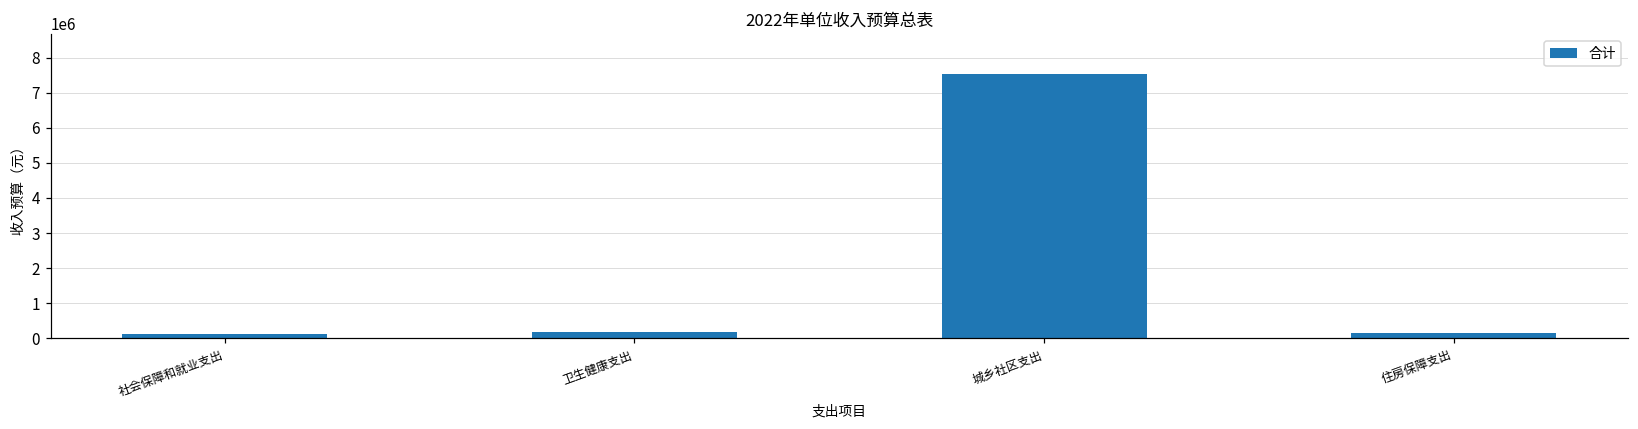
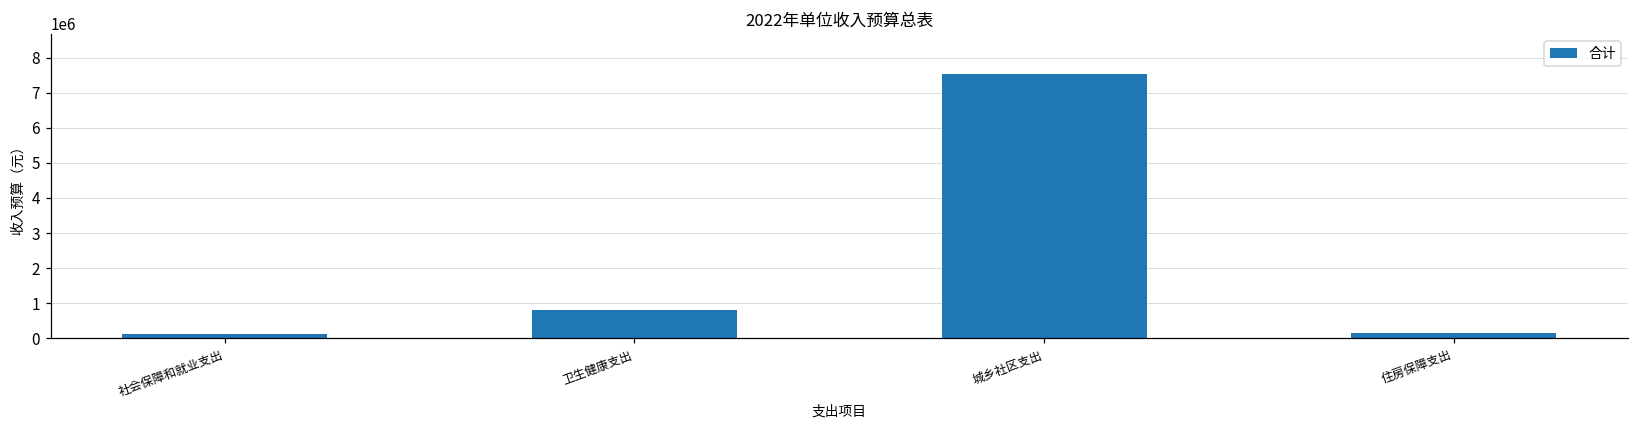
  {
    "社会保障和就业支出": 100000,
-   "卫生健康支出": 200000,
+   "卫生健康支出": 800000,
    "城乡社区支出": 7500000,
    "住房保障支出": 100000
  }
